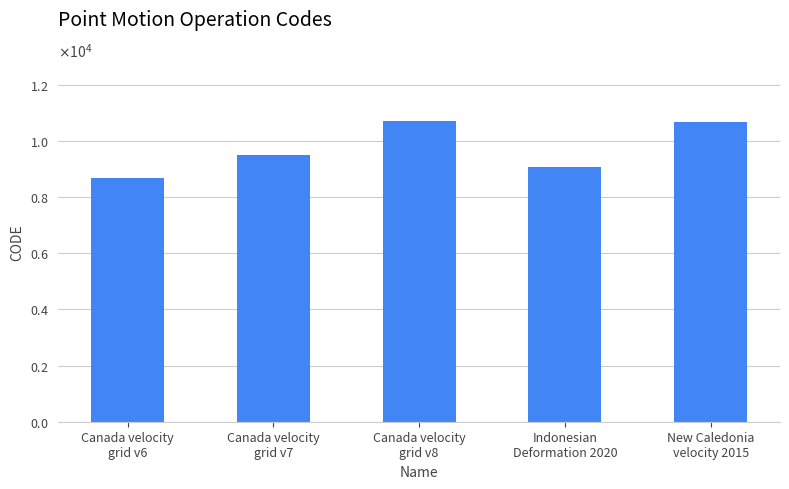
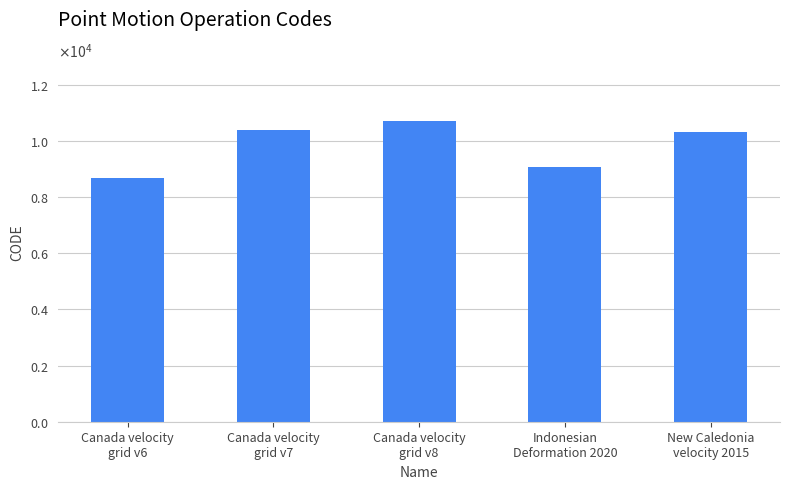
  {
    "Canada velocity grid v6": 8700,
-   "Canada velocity grid v7": 9500,
+   "Canada velocity grid v7": 10400,
    "Canada velocity grid v8": 10700,
    "Indonesian Deformation 2020": 9100,
-   "New Caledonia velocity 2015": 10700
+   "New Caledonia velocity 2015": 10300
  }
